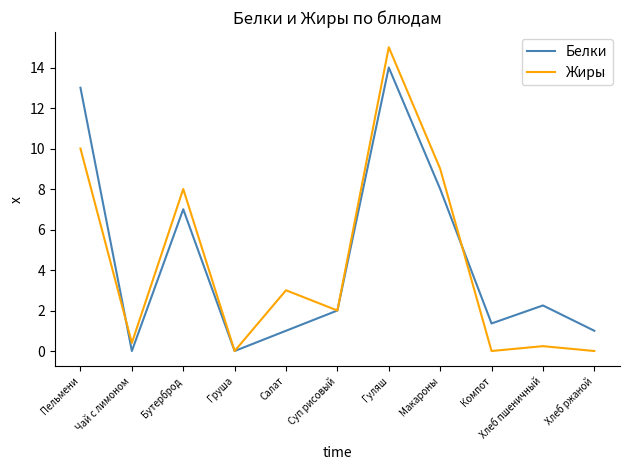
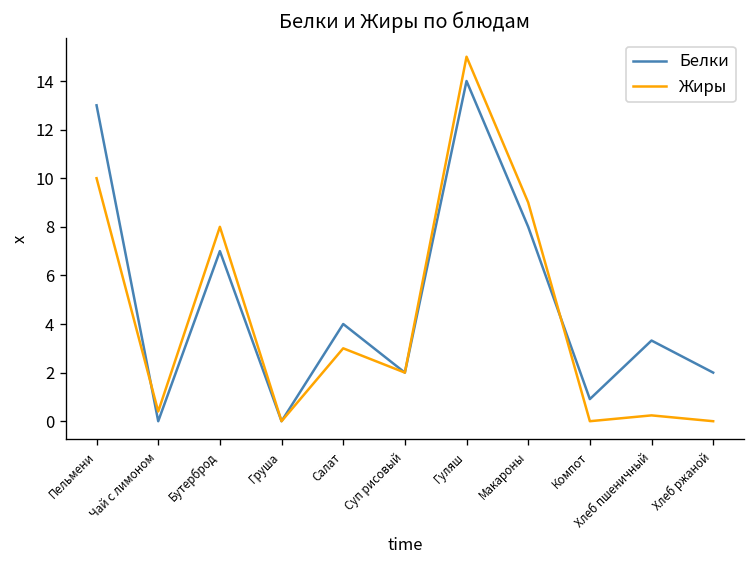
  {
    "Белки": {
      "Пельмени": 13.0,
      "Чай с лимоном": 0.0,
      "Бутерброд": 7.0,
-     "Салат": 1,
+     "Салат": 4,
      "Гуляш": 14.0,
      "Макароны": 8.0,
-     "Компот": 1.4,
-     "Хлеб пшеничный": 2.3,
-     "Хлеб ржаной": 1
+     "Компот": 0.9,
+     "Хлеб пшеничный": 3.3,
+     "Хлеб ржаной": 2
    },
    "Жиры": {
      "Пельмени": 10.0,
      "Чай с лимоном": 0.4,
      "Бутерброд": 8.0,
      "Салат": 3.0,
      "Гуляш": 15.0,
      "Макароны": 9.0,
      "Компот": 0.0,
      "Хлеб пшеничный": 0.2,
      "Хлеб ржаной": 0.0
    }
  }
